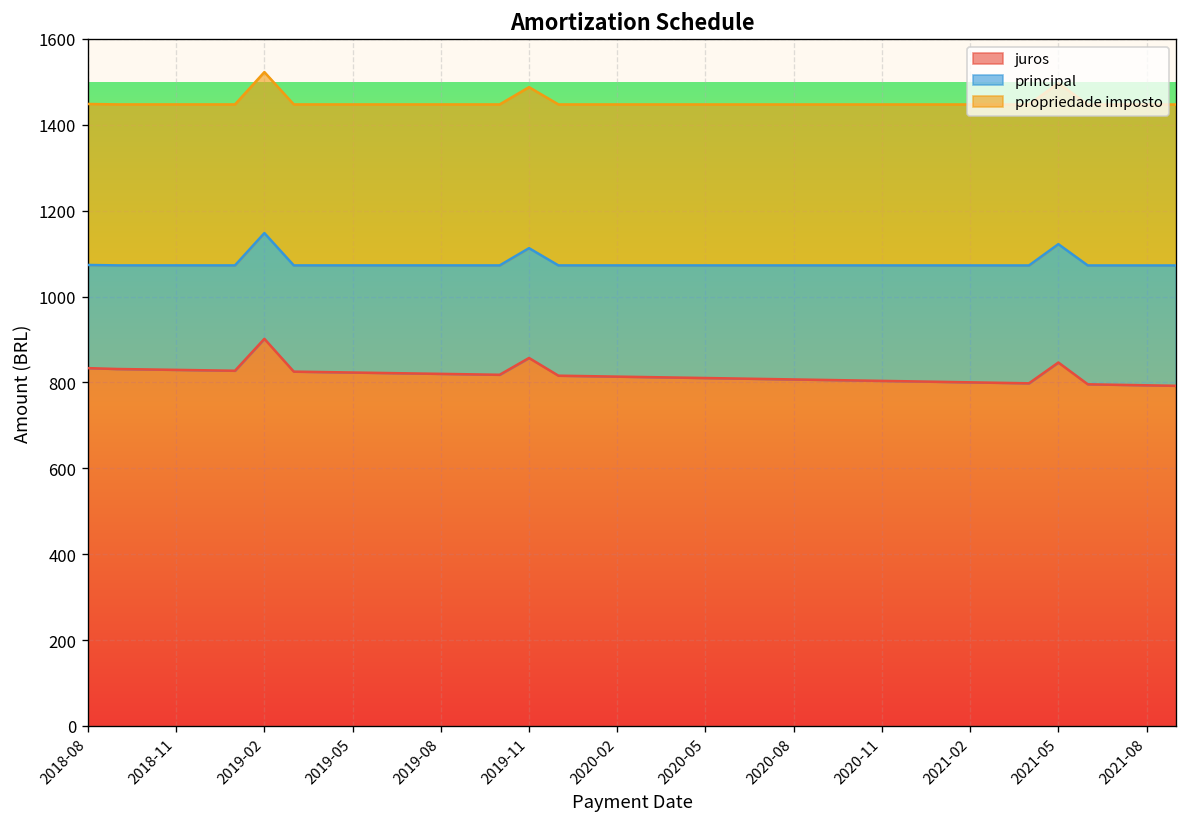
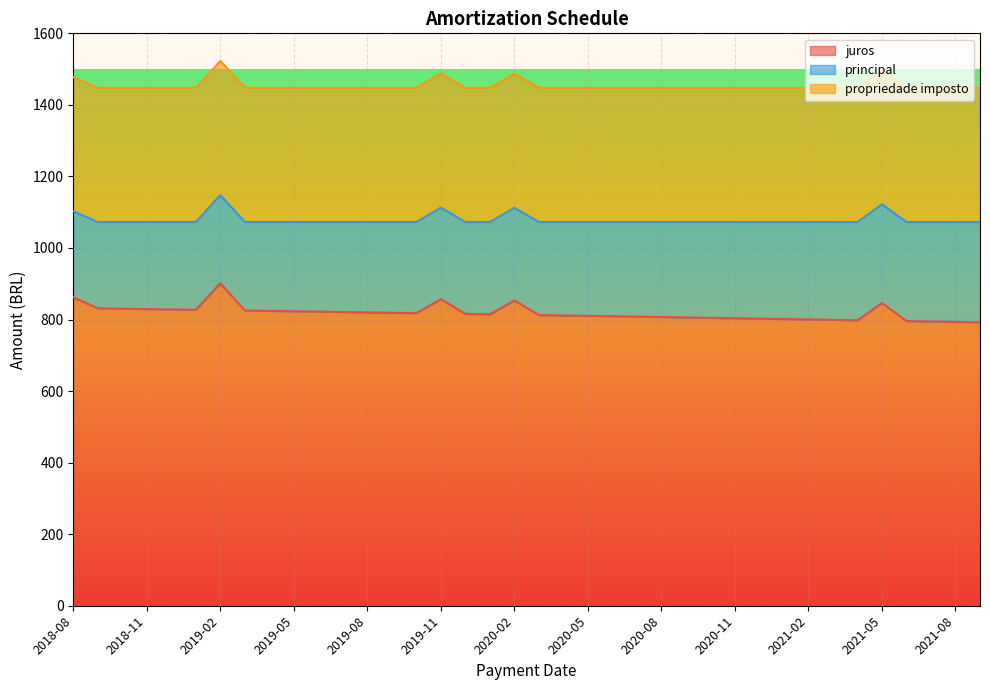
  {
    "juros": {
-     "2018-08": 830,
+     "2018-08": 860,
      "2018-11": 830,
      "2019-02": 900,
      "2019-05": 820,
      "2019-08": 820,
      "2019-11": 860,
-     "2020-02": 810,
+     "2020-02": 850,
      "2020-05": 810,
      "2020-08": 810,
      "2020-11": 800,
      "2021-02": 800,
      "2021-05": 850,
      "2021-08": 790
    },
    "principal": {
      "2018-08": 240,
      "2018-11": 240,
      "2019-02": 250,
      "2019-05": 250,
      "2019-08": 250,
      "2019-11": 260,
      "2020-02": 260,
      "2020-05": 260,
      "2020-08": 270,
      "2020-11": 270,
      "2021-02": 270,
      "2021-05": 280,
      "2021-08": 280
    },
    "propriedade imposto": {
      "2018-08": 380,
      "2018-11": 380,
      "2019-02": 380,
      "2019-05": 380,
      "2019-08": 380,
      "2019-11": 380,
      "2020-02": 380,
      "2020-05": 380,
      "2020-08": 380,
      "2020-11": 380
    }
  }
